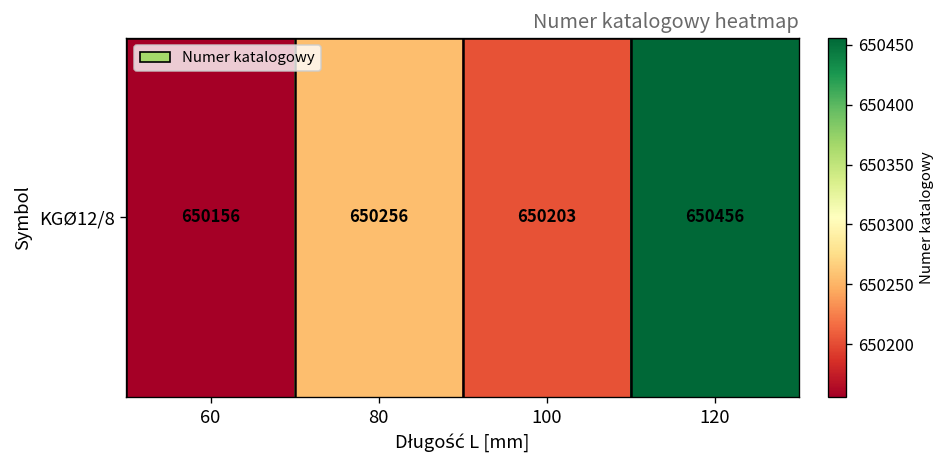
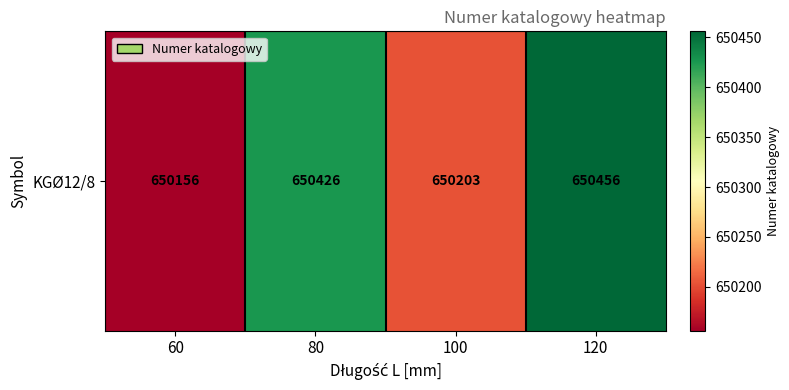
  {
    "KGØ12/8": {
      "60": 650156,
-     "80": 650256,
+     "80": 650426,
      "100": 650203,
      "120": 650456
    }
  }
